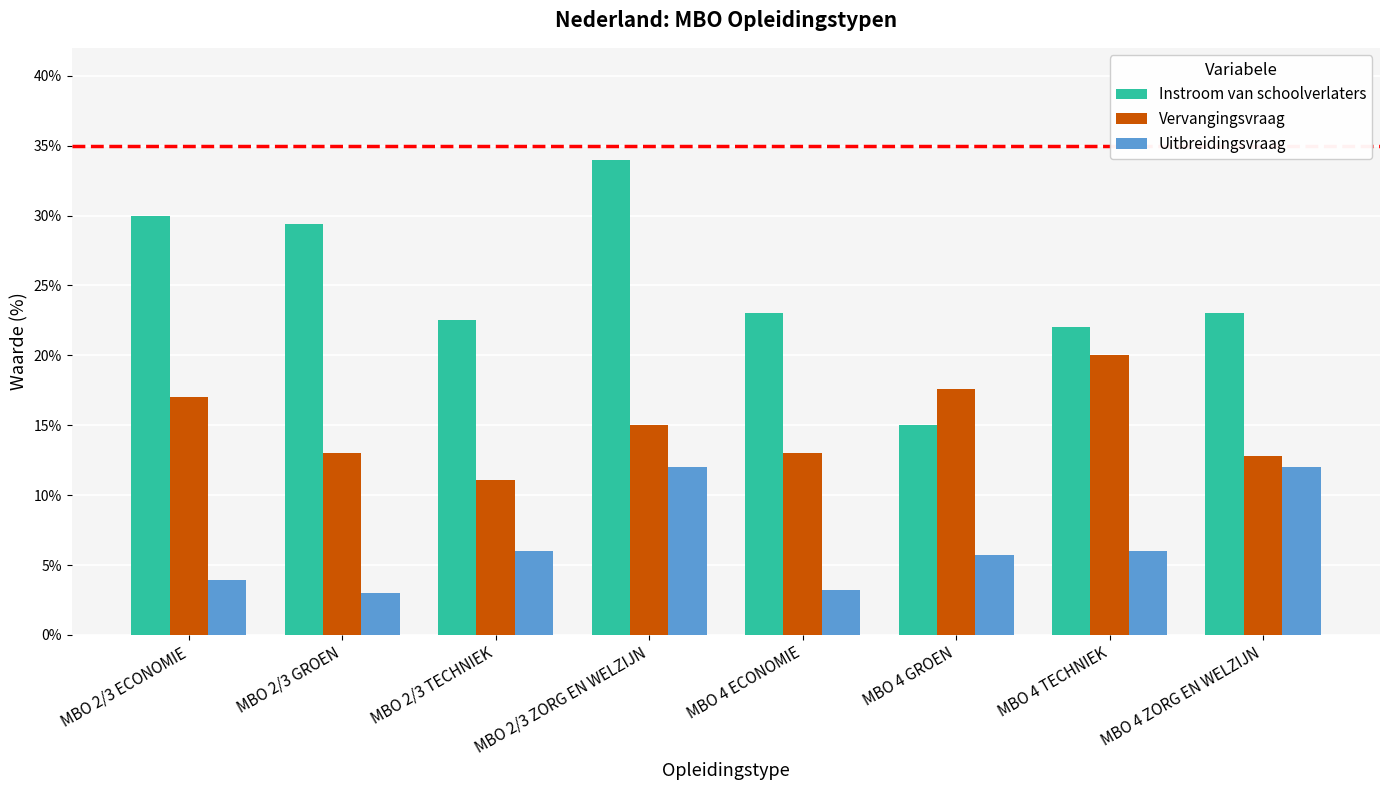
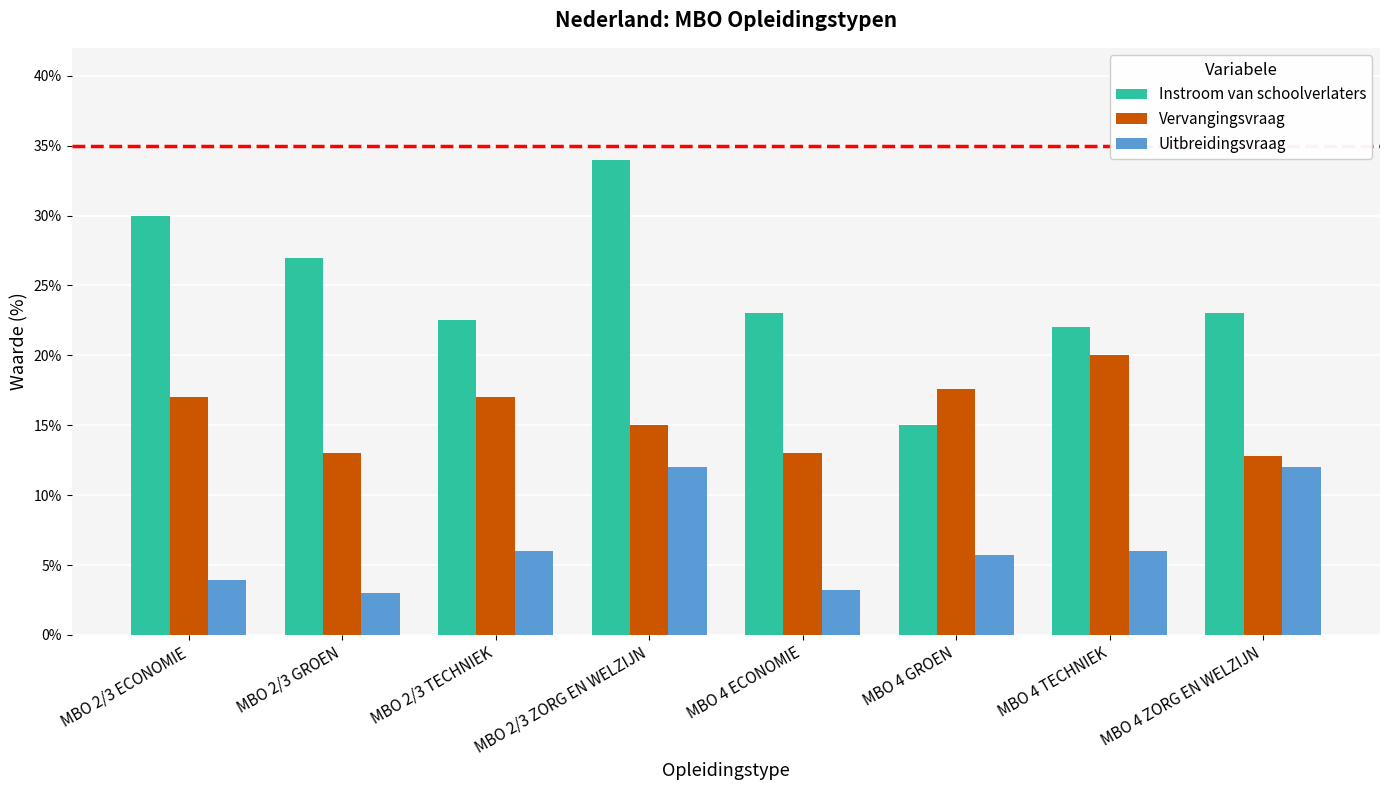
  {
    "Instroom van schoolverlaters": {
      "MBO 2/3 ECONOMIE": "30.0%",
-     "MBO 2/3 GROEN": "29.4%",
+     "MBO 2/3 GROEN": "27.0%",
      "MBO 2/3 TECHNIEK": "22.5%",
      "MBO 2/3 ZORG EN WELZIJN": "34.0%",
      "MBO 4 ECONOMIE": "23.0%",
      "MBO 4 GROEN": "15.0%",
      "MBO 4 TECHNIEK": "22.0%",
      "MBO 4 ZORG EN WELZIJN": "23.0%"
    },
    "Vervangingsvraag": {
      "MBO 2/3 ECONOMIE": "17.0%",
      "MBO 2/3 GROEN": "13.0%",
-     "MBO 2/3 TECHNIEK": "11.1%",
+     "MBO 2/3 TECHNIEK": "17.0%",
      "MBO 2/3 ZORG EN WELZIJN": "15.0%",
      "MBO 4 ECONOMIE": "13.0%",
      "MBO 4 GROEN": "17.6%",
      "MBO 4 TECHNIEK": "20.0%",
      "MBO 4 ZORG EN WELZIJN": "12.8%"
    },
    "Uitbreidingsvraag": {
      "MBO 2/3 ECONOMIE": "3.9%",
      "MBO 2/3 GROEN": "3.0%",
      "MBO 2/3 TECHNIEK": "6.0%",
      "MBO 2/3 ZORG EN WELZIJN": "12.0%",
      "MBO 4 ECONOMIE": "3.2%",
      "MBO 4 GROEN": "5.7%",
      "MBO 4 TECHNIEK": "6.0%",
      "MBO 4 ZORG EN WELZIJN": "12.0%"
    }
  }
